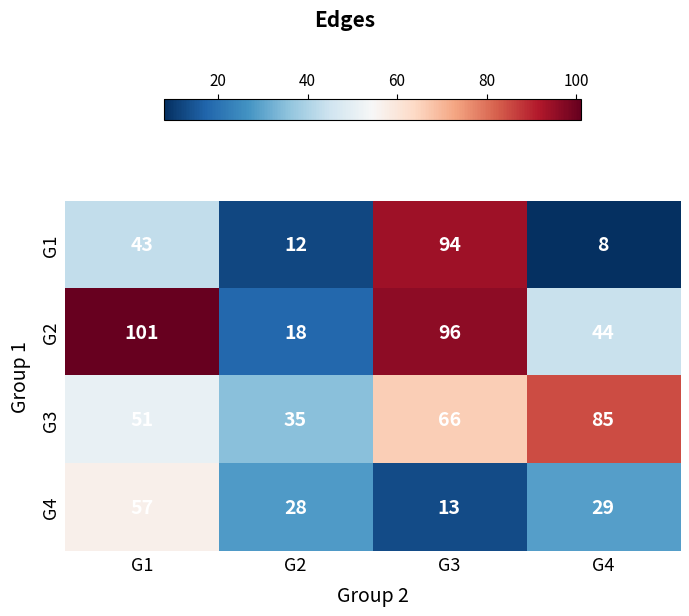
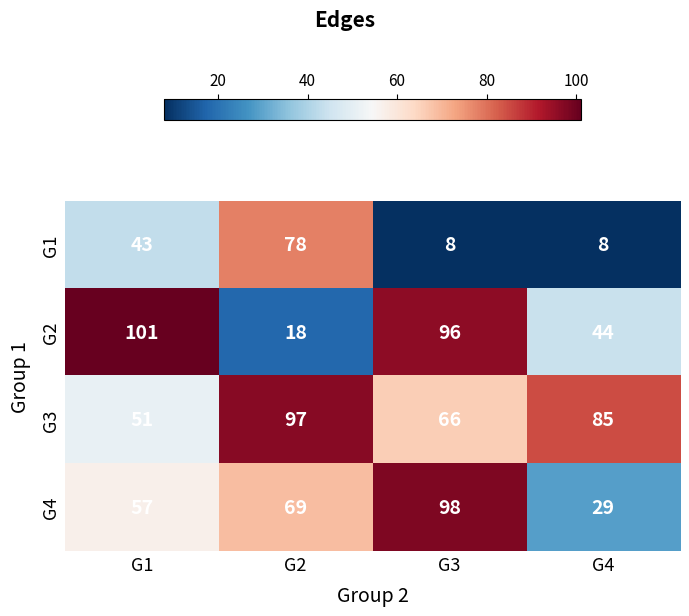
  {
    "G1": {
      "G1": 43,
-     "G2": 12,
-     "G3": 94,
+     "G2": 78,
+     "G3": 8,
      "G4": 8
    },
    "G2": {
      "G1": 101,
      "G2": 18,
      "G3": 96,
      "G4": 44
    },
    "G3": {
-     "G2": 35,
+     "G2": 97,
      "G3": 66,
      "G4": 85
    },
    "G4": {
-     "G2": 28,
-     "G3": 13,
+     "G2": 69,
+     "G3": 98,
      "G4": 29
    }
  }
